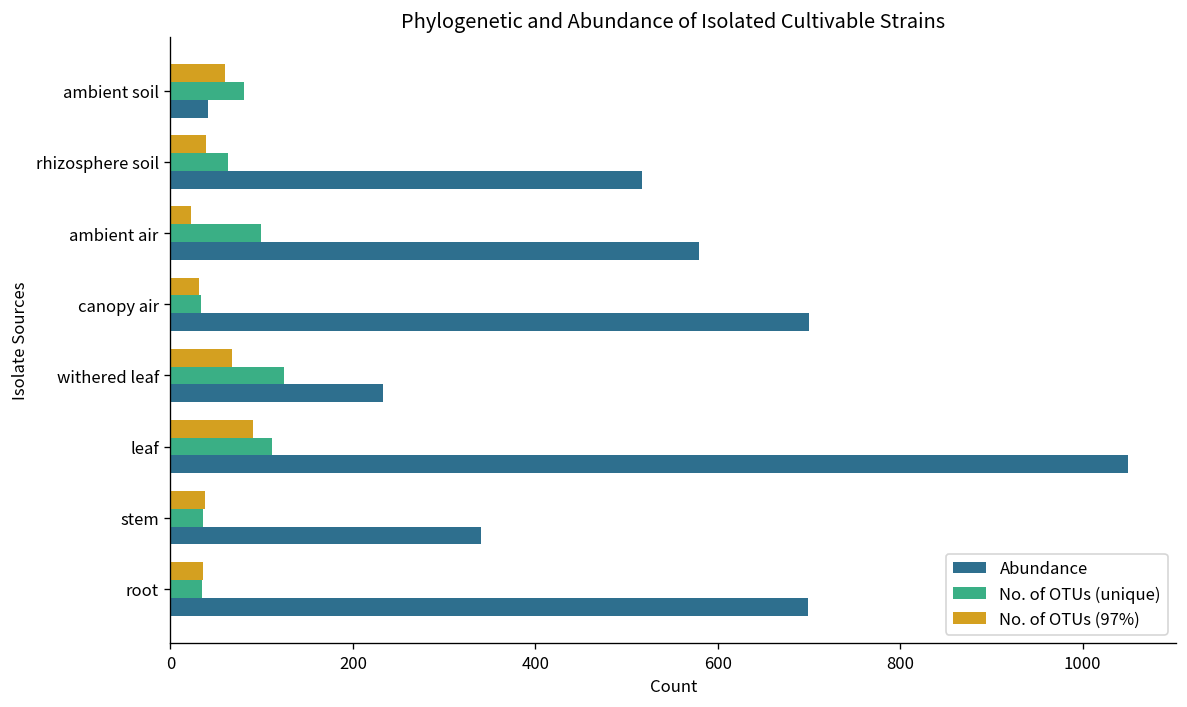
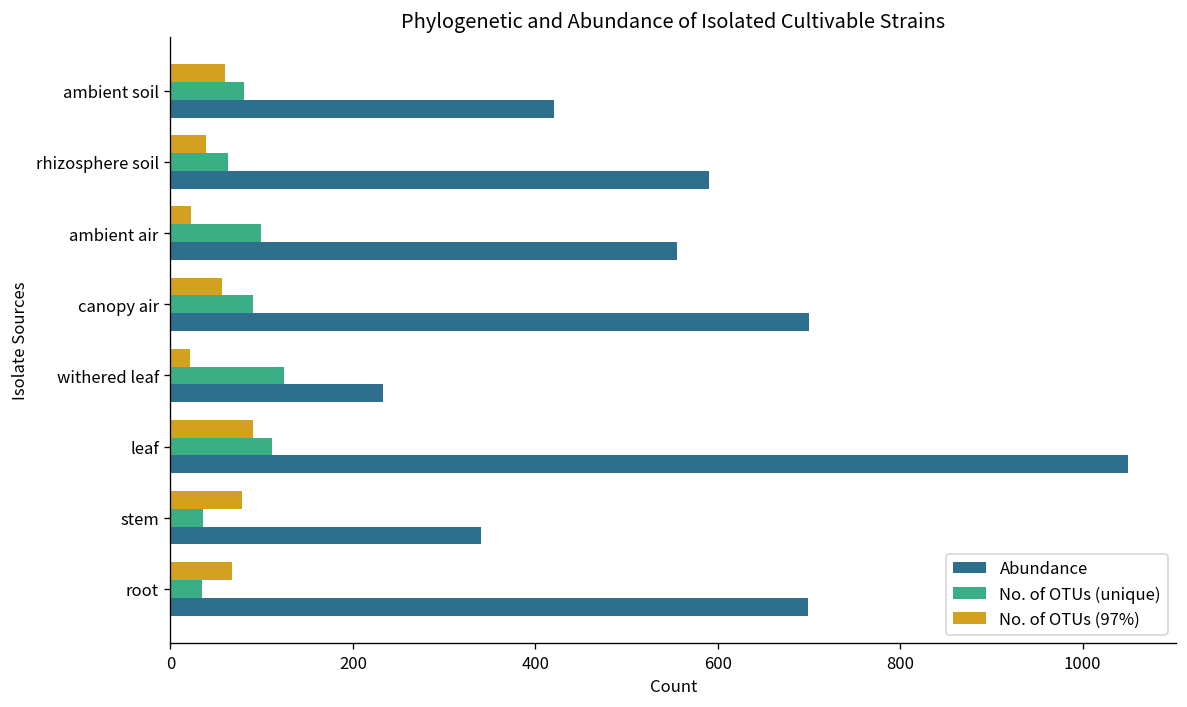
  {
    "Abundance": {
-     "ambient soil": 40,
-     "rhizosphere soil": 520,
-     "ambient air": 580,
+     "ambient soil": 420,
+     "rhizosphere soil": 590,
+     "ambient air": 560,
      "canopy air": 700,
      "withered leaf": 230,
      "leaf": 1050,
      "stem": 340,
      "root": 700
    },
    "No. of OTUs (unique)": {
      "ambient soil": 80,
      "rhizosphere soil": 60,
      "ambient air": 100,
-     "canopy air": 30,
+     "canopy air": 90,
      "withered leaf": 130,
      "leaf": 110,
      "stem": 40,
      "root": 40
    },
    "No. of OTUs (97%)": {
      "ambient soil": 60,
      "rhizosphere soil": 40,
      "ambient air": 20,
-     "canopy air": 30,
-     "withered leaf": 70,
+     "canopy air": 60,
+     "withered leaf": 20,
      "leaf": 90,
-     "stem": 40,
-     "root": 40
+     "stem": 80,
+     "root": 70
    }
  }
